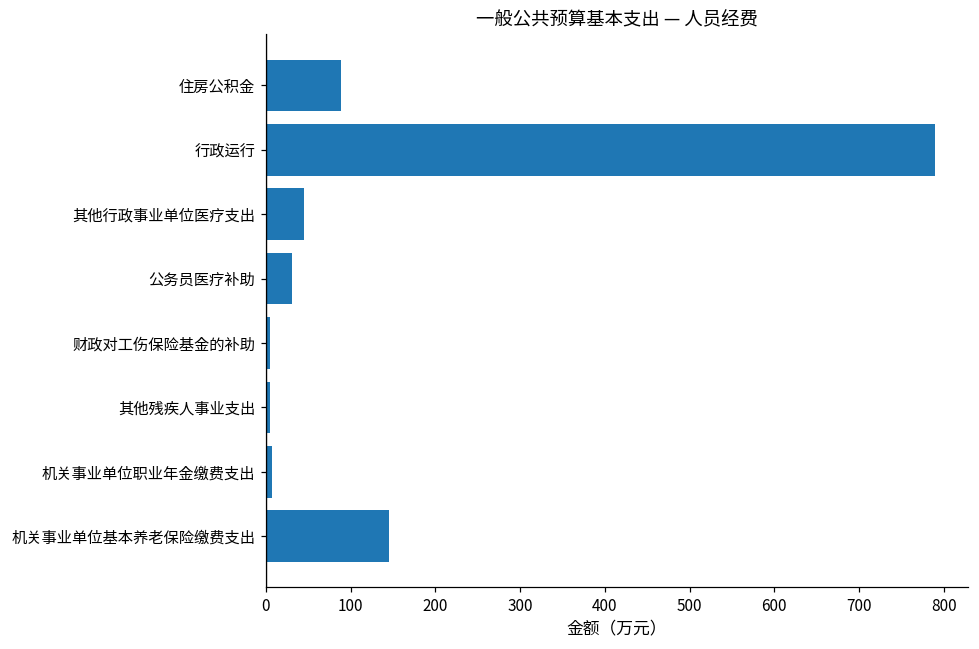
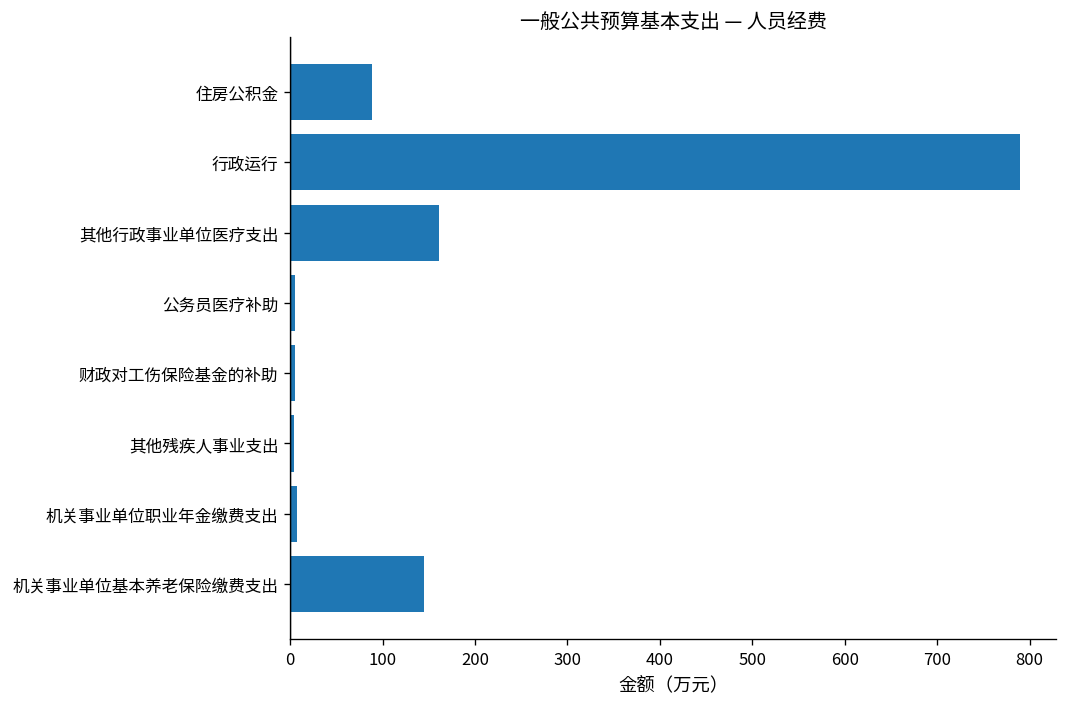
  {
    "住房公积金": 90,
    "行政运行": 790,
-   "其他行政事业单位医疗支出": 40,
-   "公务员医疗补助": 30,
+   "其他行政事业单位医疗支出": 160,
+   "公务员医疗补助": 10,
    "财政对工伤保险基金的补助": 0,
    "其他残疾人事业支出": 0,
    "机关事业单位职业年金缴费支出": 10,
    "机关事业单位基本养老保险缴费支出": 140
  }
